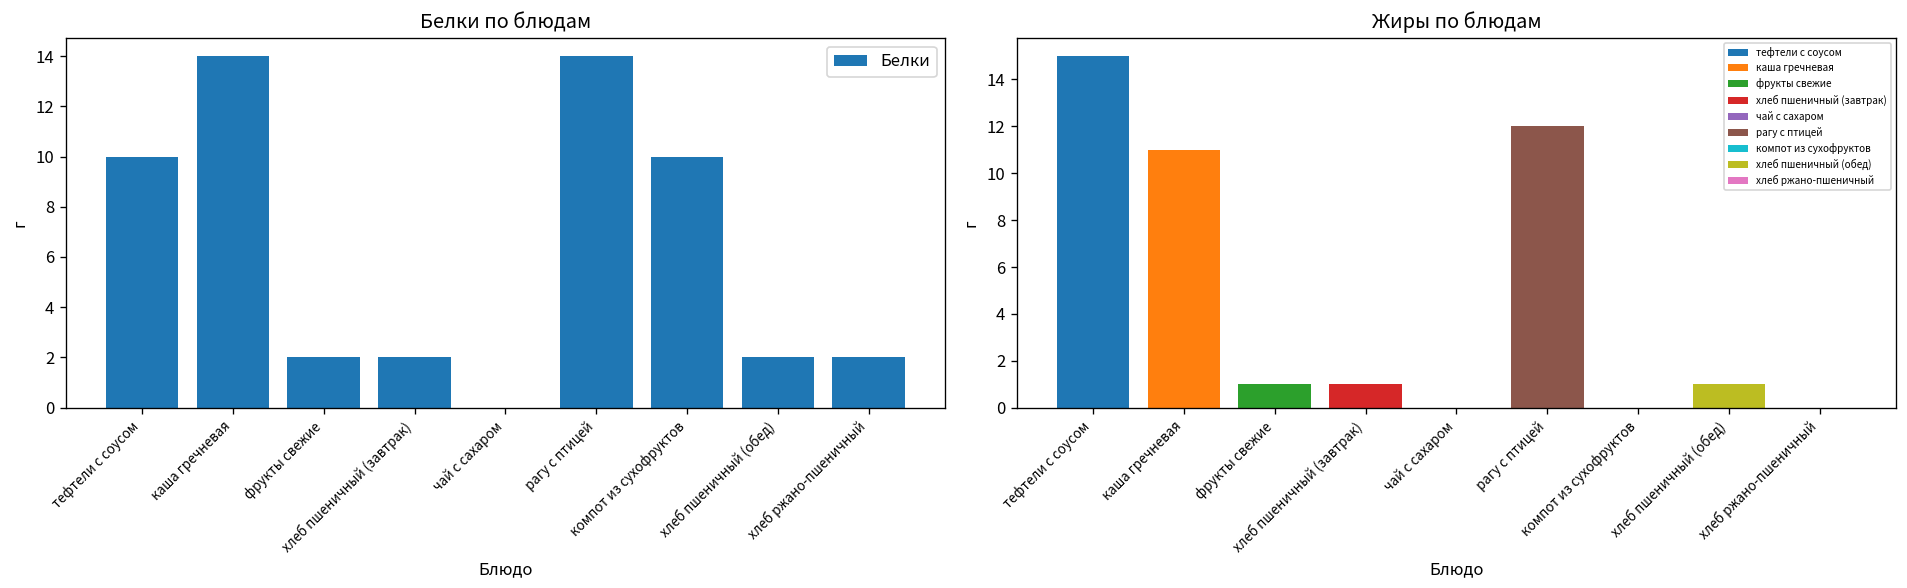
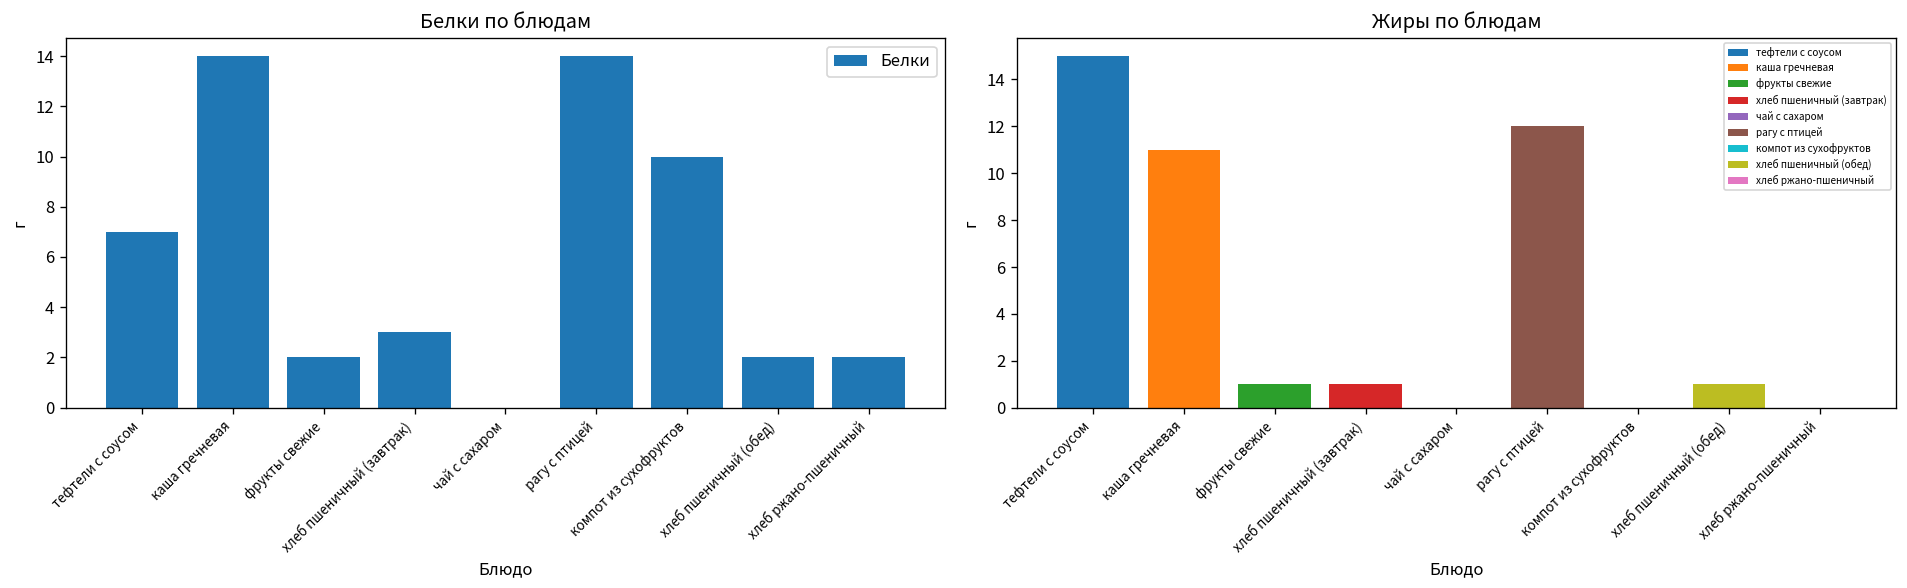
  {
    "Белки по блюдам": {
-     "тефтели с соусом": 10,
+     "тефтели с соусом": 7,
      "каша гречневая": 14,
      "фрукты свежие": 2,
-     "хлеб пшеничный (завтрак)": 2,
+     "хлеб пшеничный (завтрак)": 3,
      "чай с сахаром": 0,
      "рагу с птицей": 14,
      "компот из сухофруктов": 10,
      "хлеб пшеничный (обед)": 2,
      "хлеб ржано-пшеничный": 2
    },
    "Жиры по блюдам": {
      "тефтели с соусом": 15.0,
      "каша гречневая": 11.0,
      "фрукты свежие": 1.0,
      "хлеб пшеничный (завтрак)": 1.0,
      "чай с сахаром": 0.0,
      "рагу с птицей": 12.0,
      "компот из сухофруктов": 0.0,
      "хлеб пшеничный (обед)": 1.0,
      "хлеб ржано-пшеничный": 0.0
    }
  }
